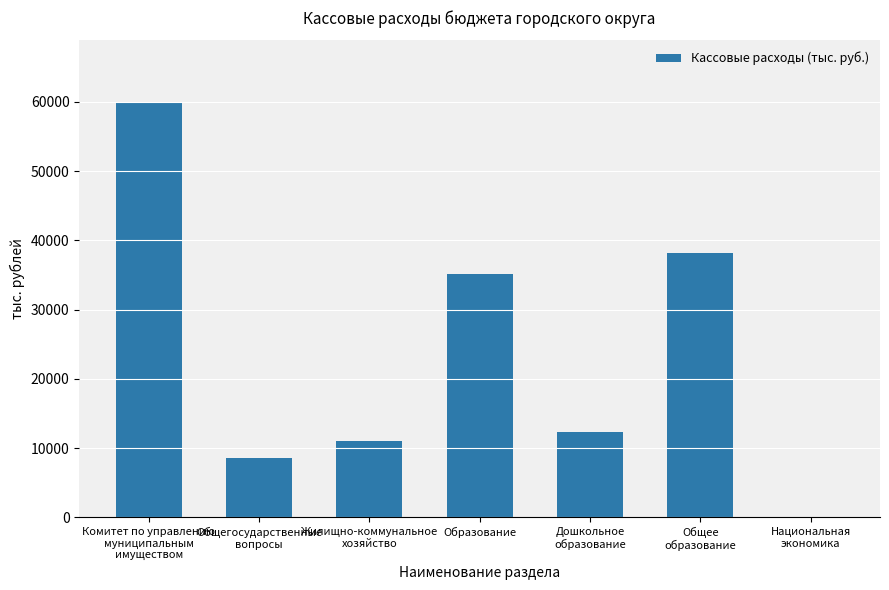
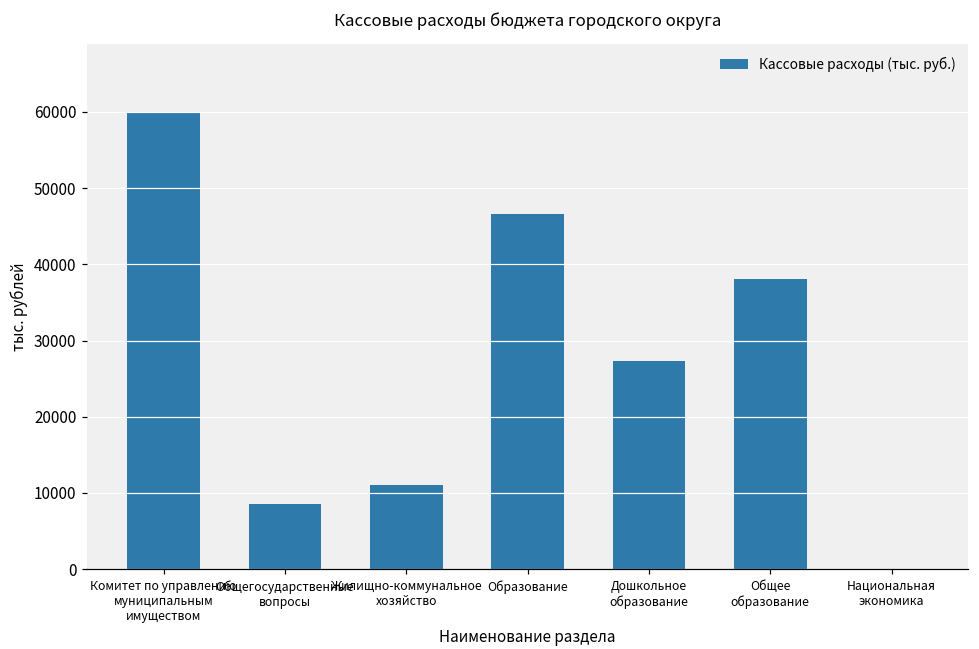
  {
    "Комитет по управлению муниципальным имуществом": 60000,
-   "Образование": 35000,
-   "Дошкольное образование": 12000,
+   "Образование": 47000,
+   "Дошкольное образование": 27000,
    "Общее образование": 38000,
    "Национальная экономика": 0
  }
